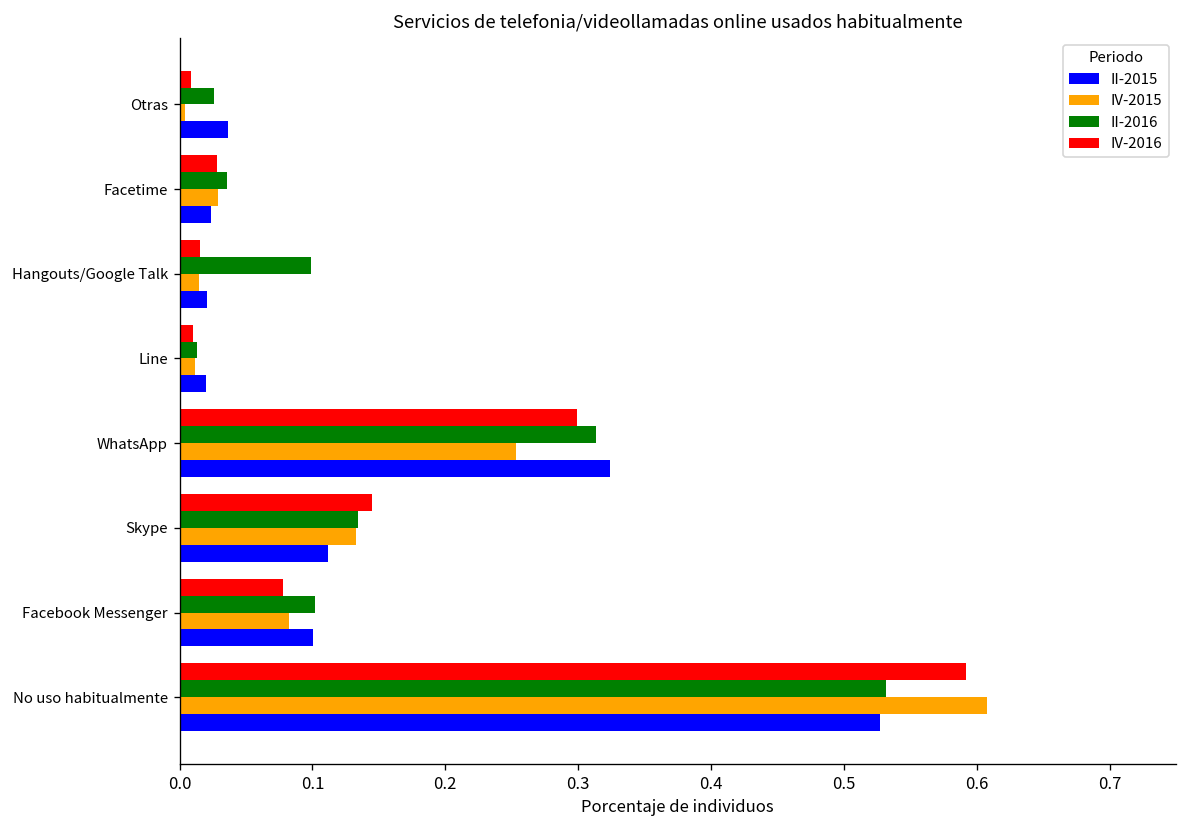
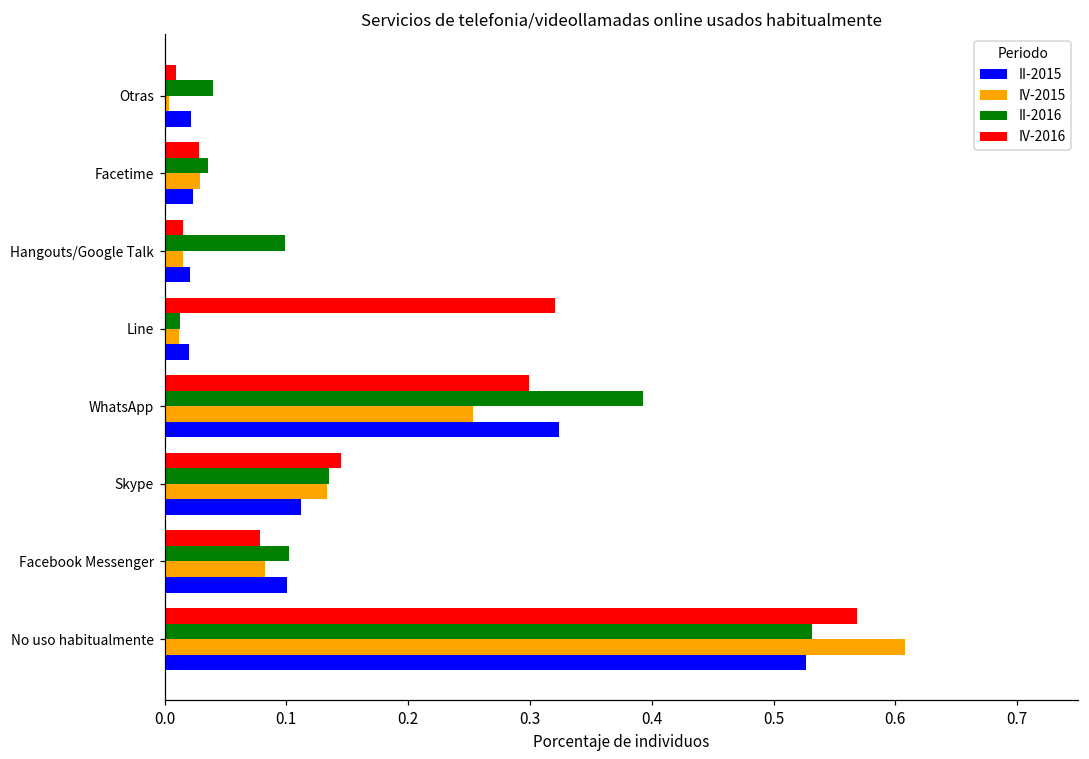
  {
    "II-2015": {
-     "Otras": 0.036,
+     "Otras": 0.022,
      "Facetime": 0.023,
      "Hangouts/Google Talk": 0.021,
      "Line": 0.020,
      "WhatsApp": 0.324,
      "Skype": 0.112,
      "Facebook Messenger": 0.100,
      "No uso habitualmente": 0.527
    },
    "IV-2015": {
      "Otras": 0.004,
      "Facetime": 0.029,
      "Hangouts/Google Talk": 0.015,
      "Line": 0.012,
      "WhatsApp": 0.253,
      "Skype": 0.133,
      "Facebook Messenger": 0.083,
      "No uso habitualmente": 0.608
    },
    "II-2016": {
-     "Otras": 0.026,
+     "Otras": 0.039,
      "Facetime": 0.036,
      "Hangouts/Google Talk": 0.099,
      "Line": 0.013,
-     "WhatsApp": 0.313,
+     "WhatsApp": 0.393,
      "Skype": 0.135,
      "Facebook Messenger": 0.102,
      "No uso habitualmente": 0.532
    },
    "IV-2016": {
      "Otras": 0.009,
      "Facetime": 0.028,
      "Hangouts/Google Talk": 0.015,
-     "Line": 0.010,
+     "Line": 0.321,
      "WhatsApp": 0.299,
      "Skype": 0.145,
      "Facebook Messenger": 0.078,
-     "No uso habitualmente": 0.592
+     "No uso habitualmente": 0.568
    }
  }
